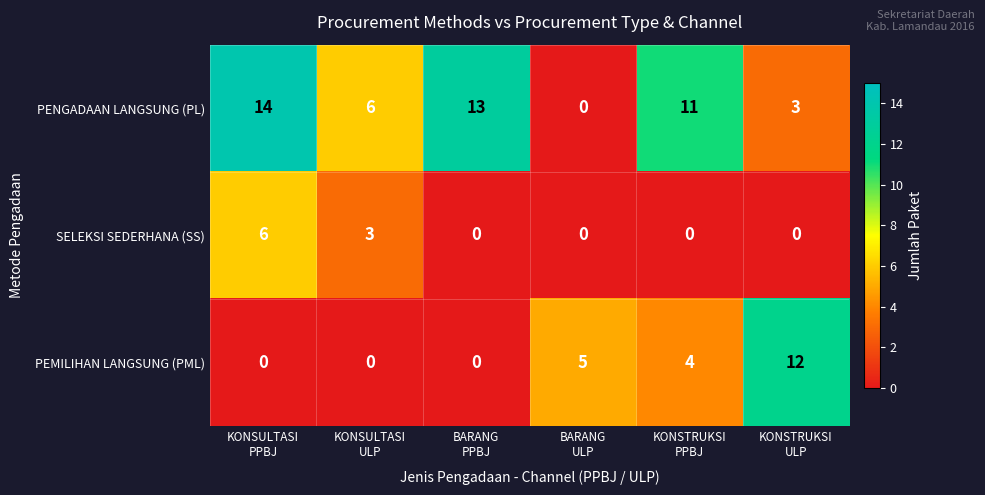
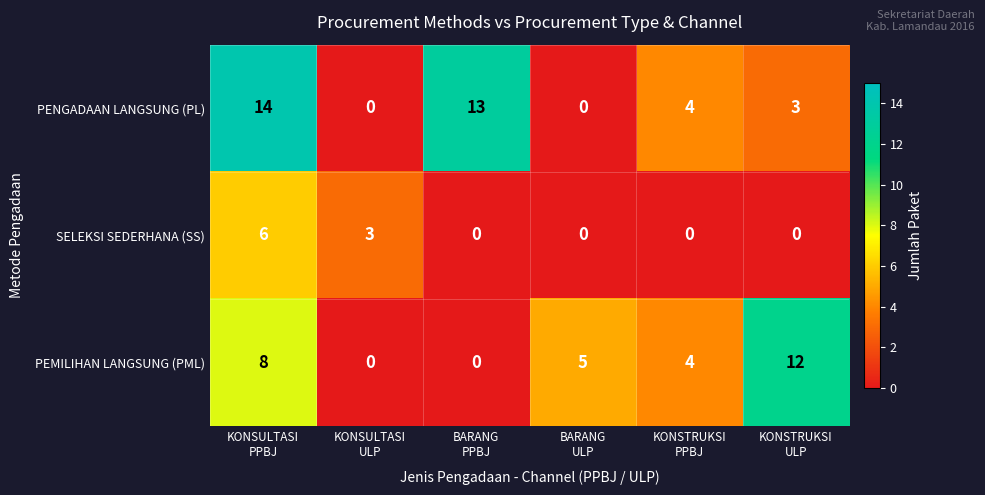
  {
    "PENGADAAN LANGSUNG (PL)": {
      "KONSULTASI PPBJ": 14,
-     "KONSULTASI ULP": 6,
+     "KONSULTASI ULP": 0,
      "BARANG PPBJ": 13,
      "BARANG ULP": 0,
-     "KONSTRUKSI PPBJ": 11,
+     "KONSTRUKSI PPBJ": 4,
      "KONSTRUKSI ULP": 3
    },
    "SELEKSI SEDERHANA (SS)": {
      "KONSULTASI PPBJ": 6,
      "KONSULTASI ULP": 3,
      "BARANG PPBJ": 0,
      "BARANG ULP": 0,
      "KONSTRUKSI PPBJ": 0,
      "KONSTRUKSI ULP": 0
    },
    "PEMILIHAN LANGSUNG (PML)": {
-     "KONSULTASI PPBJ": 0,
+     "KONSULTASI PPBJ": 8,
      "KONSULTASI ULP": 0,
      "BARANG PPBJ": 0,
      "BARANG ULP": 5,
      "KONSTRUKSI PPBJ": 4,
      "KONSTRUKSI ULP": 12
    }
  }
